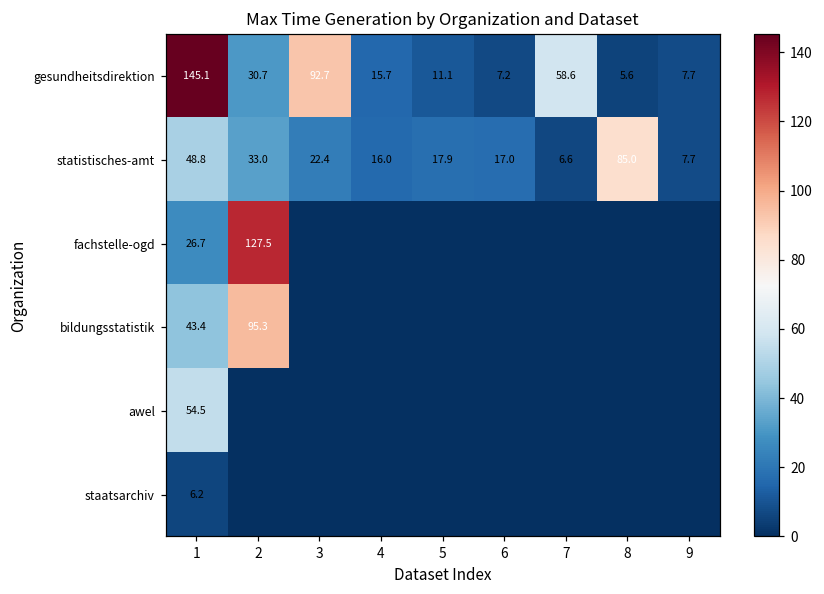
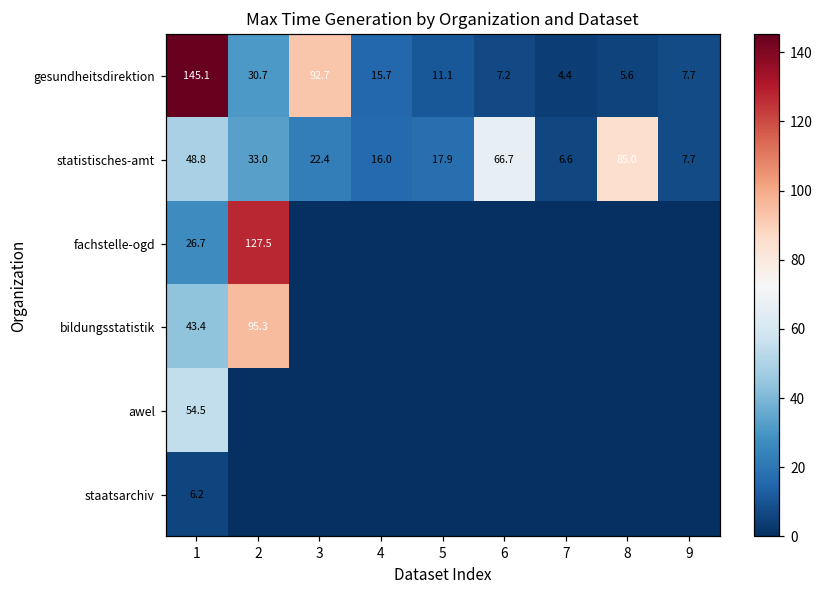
  {
    "gesundheitsdirektion": {
      "1": 145.1,
      "2": 30.7,
      "3": 92.7,
      "4": 15.7,
      "5": 11.1,
      "6": 7.2,
-     "7": 58.6,
+     "7": 4.4,
      "8": 5.6,
      "9": 7.7
    },
    "statistisches-amt": {
      "1": 48.8,
      "2": 33.0,
      "3": 22.4,
      "4": 16.0,
      "5": 17.9,
-     "6": 17.0,
+     "6": 66.7,
      "7": 6.6,
      "8": 85.0,
      "9": 7.7
    },
    "fachstelle-ogd": {
      "1": 26.7,
      "2": 127.5
    },
    "bildungsstatistik": {
      "1": 43.4,
      "2": 95.3
    },
    "awel": {
      "1": 54.5
    },
    "staatsarchiv": {
      "1": 6.2
    }
  }
